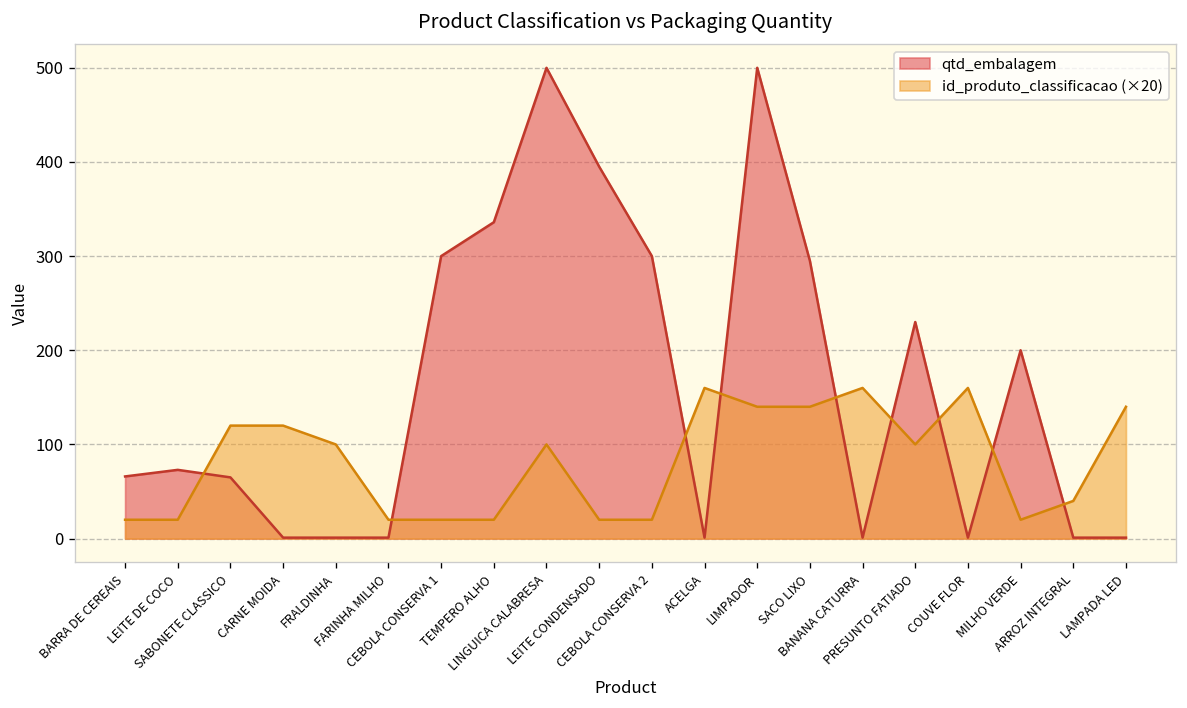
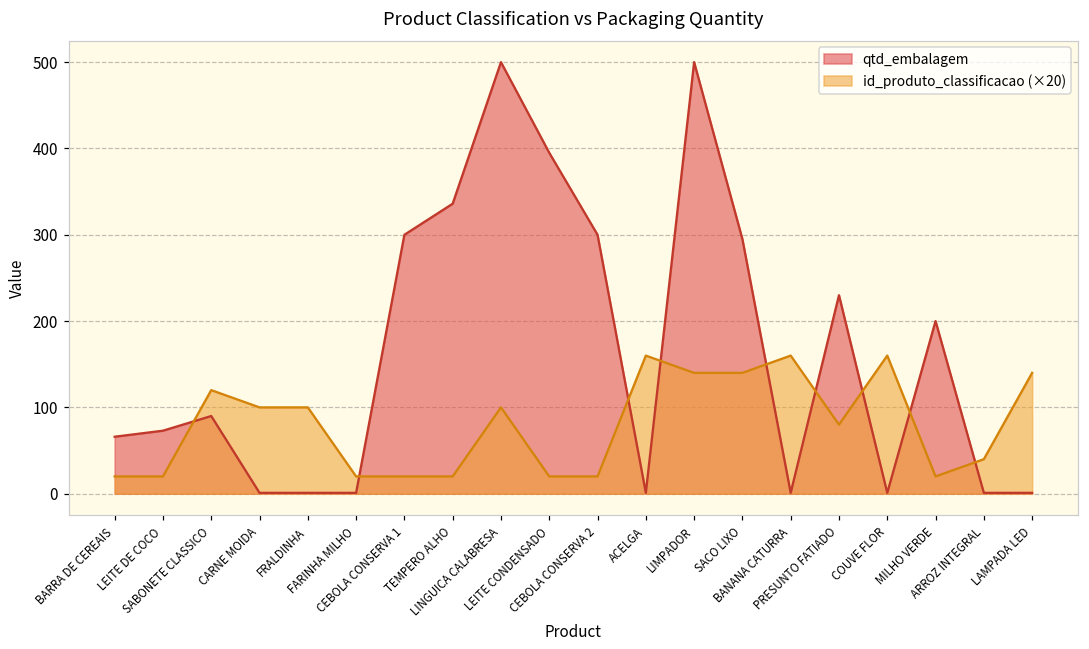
  {
    "qtd_embalagem": {
      "BARRA DE CEREAIS": 70,
      "LEITE DE COCO": 70,
-     "SABONETE CLASSICO": 70,
+     "SABONETE CLASSICO": 90,
      "CARNE MOIDA": 0,
      "FRALDINHA": 0,
      "FARINHA MILHO": 0,
      "CEBOLA CONSERVA 1": 300,
      "TEMPERO ALHO": 340,
      "LINGUICA CALABRESA": 500,
      "LEITE CONDENSADO": 400,
      "CEBOLA CONSERVA 2": 300,
      "ACELGA": 0,
      "LIMPADOR": 500,
      "SACO LIXO": 300,
      "BANANA CATURRA": 0,
      "PRESUNTO FATIADO": 230,
      "COUVE FLOR": 0,
      "MILHO VERDE": 200,
      "ARROZ INTEGRAL": 0,
      "LAMPADA LED": 0
    },
    "id_produto_classificacao (×20)": {
      "BARRA DE CEREAIS": 20,
      "LEITE DE COCO": 20,
      "SABONETE CLASSICO": 120,
-     "CARNE MOIDA": 120,
+     "CARNE MOIDA": 100,
      "FRALDINHA": 100,
      "FARINHA MILHO": 20,
      "CEBOLA CONSERVA 1": 20,
      "TEMPERO ALHO": 20,
      "LINGUICA CALABRESA": 100,
      "LEITE CONDENSADO": 20,
      "CEBOLA CONSERVA 2": 20,
      "ACELGA": 160,
      "LIMPADOR": 140,
      "SACO LIXO": 140,
      "BANANA CATURRA": 160,
-     "PRESUNTO FATIADO": 100,
+     "PRESUNTO FATIADO": 80,
      "COUVE FLOR": 160,
      "MILHO VERDE": 20,
      "ARROZ INTEGRAL": 40,
      "LAMPADA LED": 140
    }
  }
